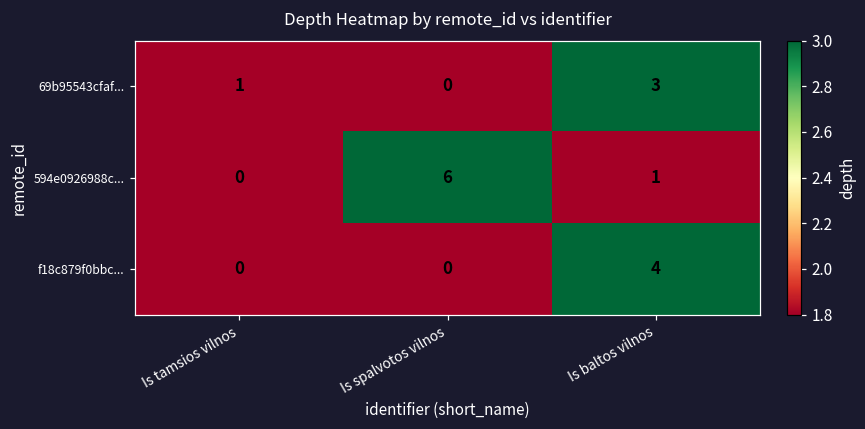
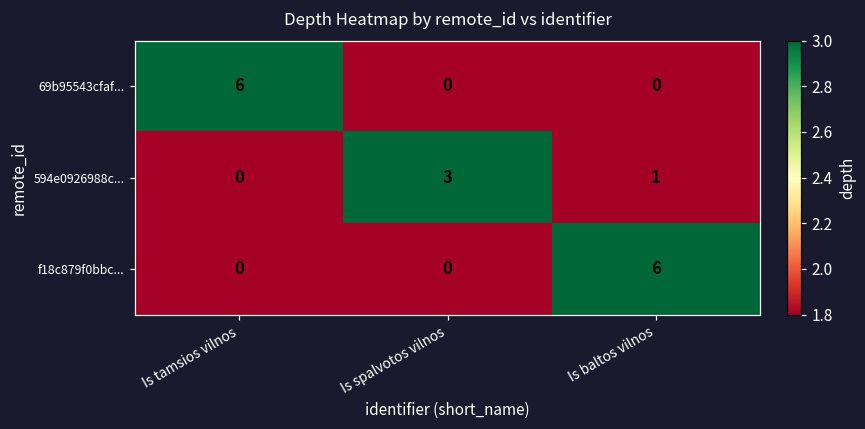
  {
    "69b95543cfaf...": {
-     "Is tamsios vilnos": 1,
+     "Is tamsios vilnos": 6,
      "Is spalvotos vilnos": 0,
-     "Is baltos vilnos": 3
+     "Is baltos vilnos": 0
    },
    "594e0926988c...": {
      "Is tamsios vilnos": 0,
-     "Is spalvotos vilnos": 6,
+     "Is spalvotos vilnos": 3,
      "Is baltos vilnos": 1
    },
    "f18c879f0bbc...": {
      "Is tamsios vilnos": 0,
      "Is spalvotos vilnos": 0,
-     "Is baltos vilnos": 4
+     "Is baltos vilnos": 6
    }
  }
